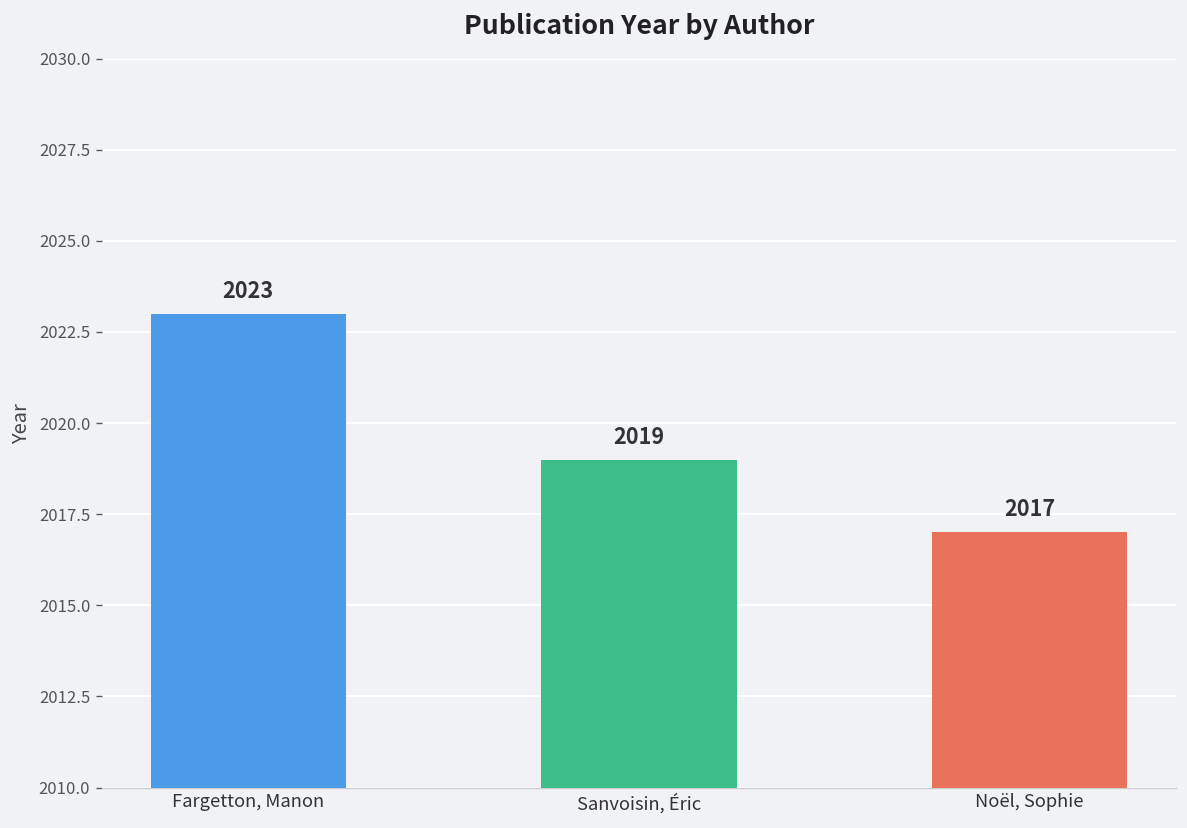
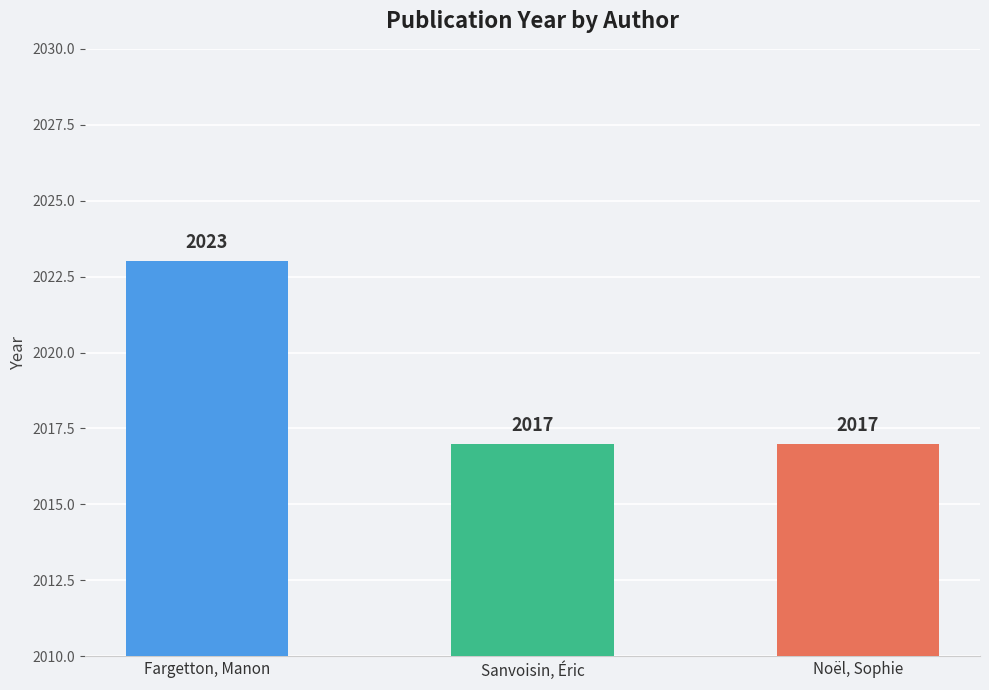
  {
    "Fargetton, Manon": 2023,
-   "Sanvoisin, Éric": 2019,
+   "Sanvoisin, Éric": 2017,
    "Noël, Sophie": 2017
  }
